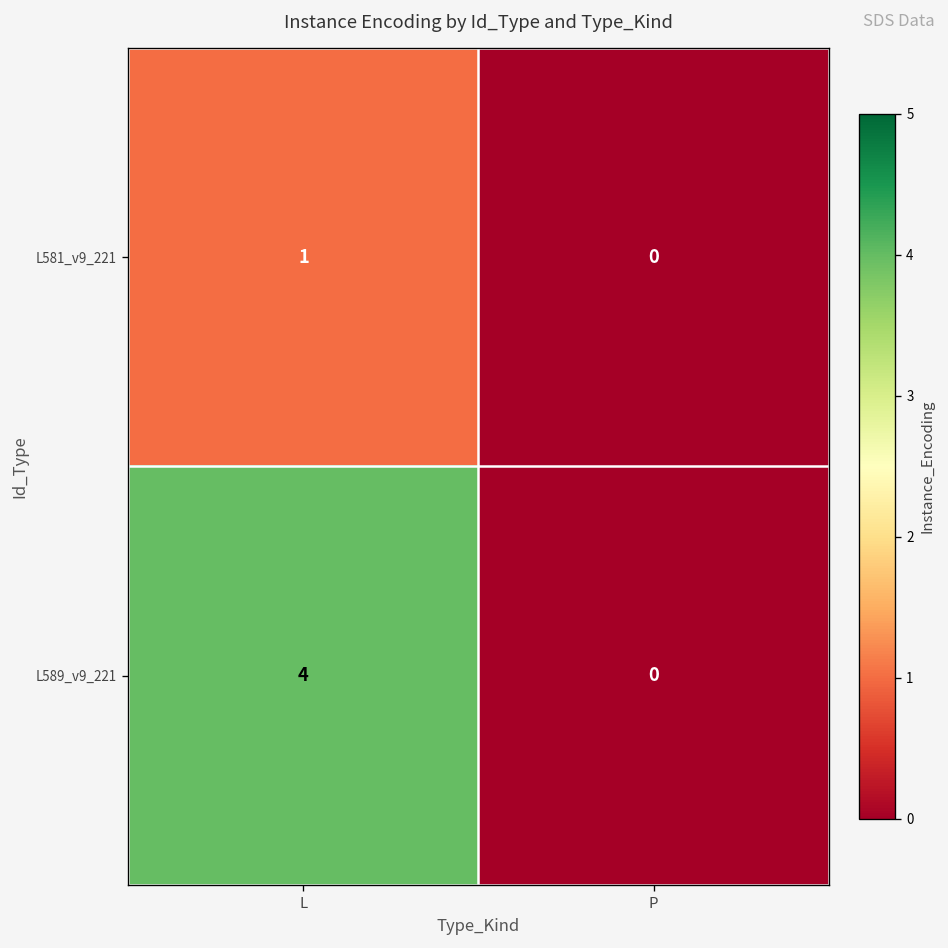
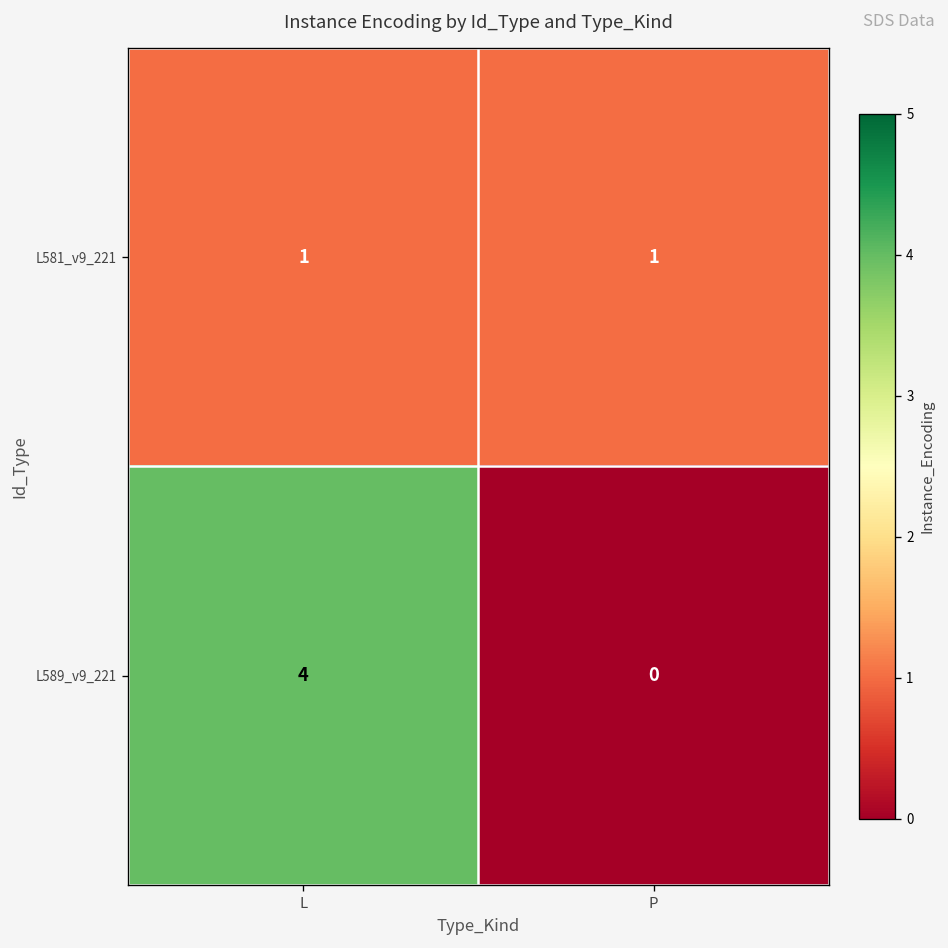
  {
    "L581_v9_221": {
      "L": 1,
-     "P": 0
+     "P": 1
    },
    "L589_v9_221": {
      "L": 4,
      "P": 0
    }
  }
